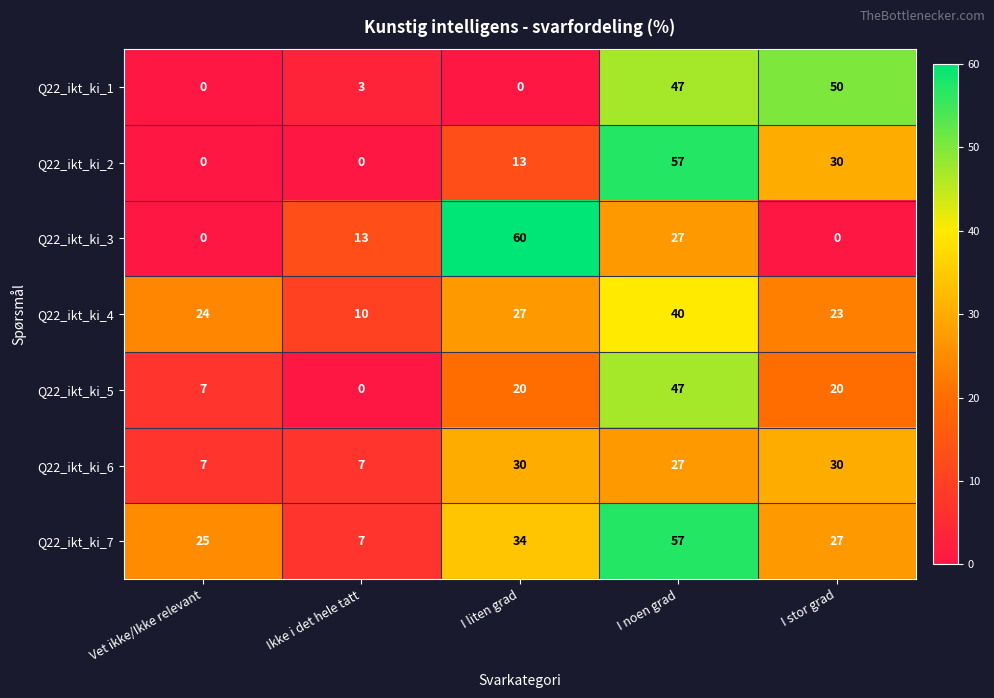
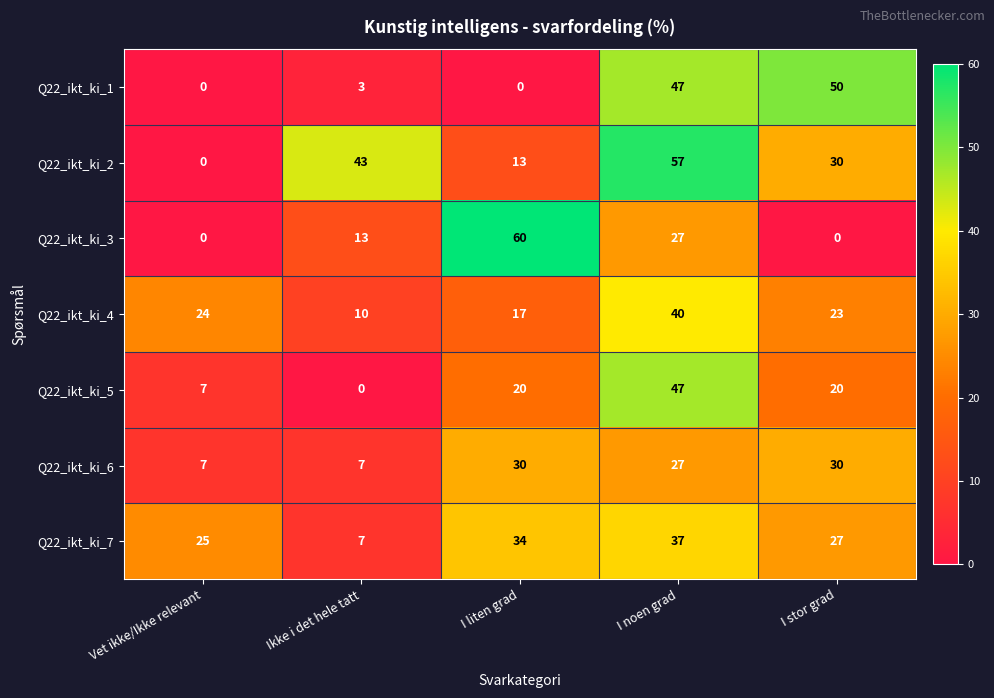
  {
    "Q22_ikt_ki_1": {
      "Vet ikke/Ikke relevant": 0,
      "Ikke i det hele tatt": 3,
      "I liten grad": 0,
      "I noen grad": 47,
      "I stor grad": 50
    },
    "Q22_ikt_ki_2": {
      "Vet ikke/Ikke relevant": 0,
-     "Ikke i det hele tatt": 0,
+     "Ikke i det hele tatt": 43,
      "I liten grad": 13,
      "I noen grad": 57,
      "I stor grad": 30
    },
    "Q22_ikt_ki_3": {
      "Vet ikke/Ikke relevant": 0,
      "Ikke i det hele tatt": 13,
      "I liten grad": 60,
      "I noen grad": 27,
      "I stor grad": 0
    },
    "Q22_ikt_ki_4": {
      "Vet ikke/Ikke relevant": 24,
      "Ikke i det hele tatt": 10,
-     "I liten grad": 27,
+     "I liten grad": 17,
      "I noen grad": 40,
      "I stor grad": 23
    },
    "Q22_ikt_ki_5": {
      "Vet ikke/Ikke relevant": 7,
      "Ikke i det hele tatt": 0,
      "I liten grad": 20,
      "I noen grad": 47,
      "I stor grad": 20
    },
    "Q22_ikt_ki_6": {
      "Vet ikke/Ikke relevant": 7,
      "Ikke i det hele tatt": 7,
      "I liten grad": 30,
      "I noen grad": 27,
      "I stor grad": 30
    },
    "Q22_ikt_ki_7": {
      "Vet ikke/Ikke relevant": 25,
      "Ikke i det hele tatt": 7,
      "I liten grad": 34,
-     "I noen grad": 57,
+     "I noen grad": 37,
      "I stor grad": 27
    }
  }
